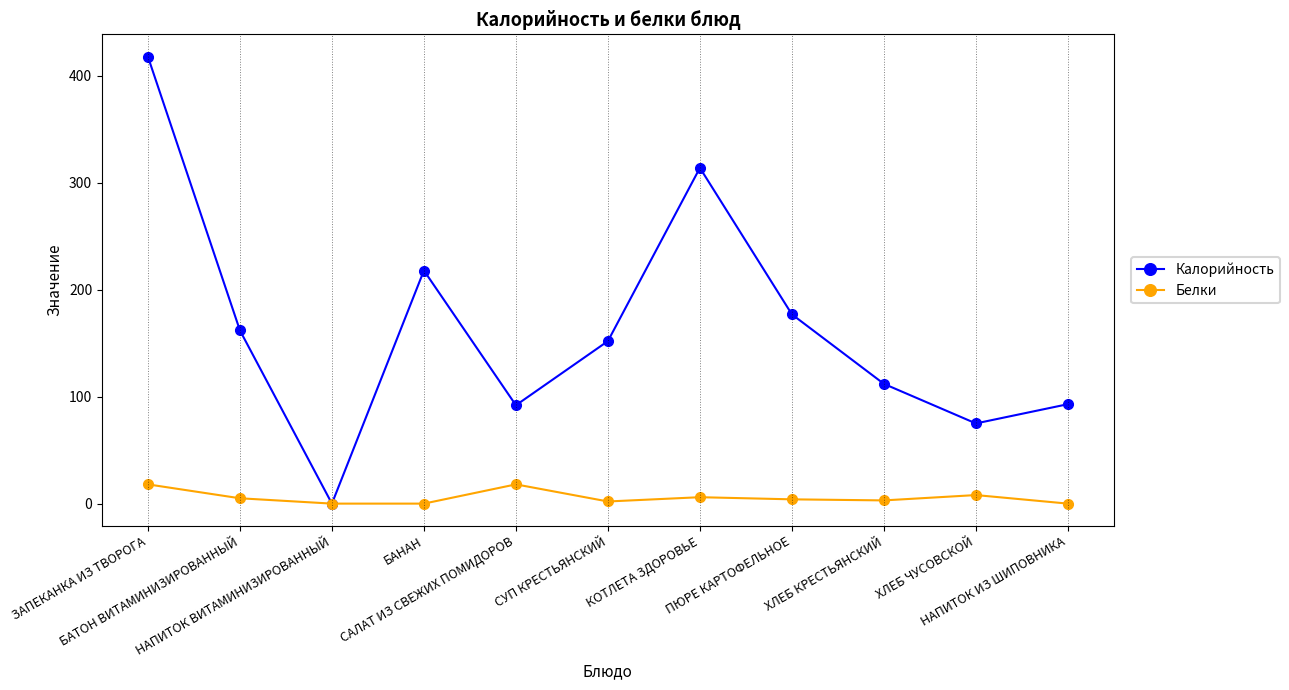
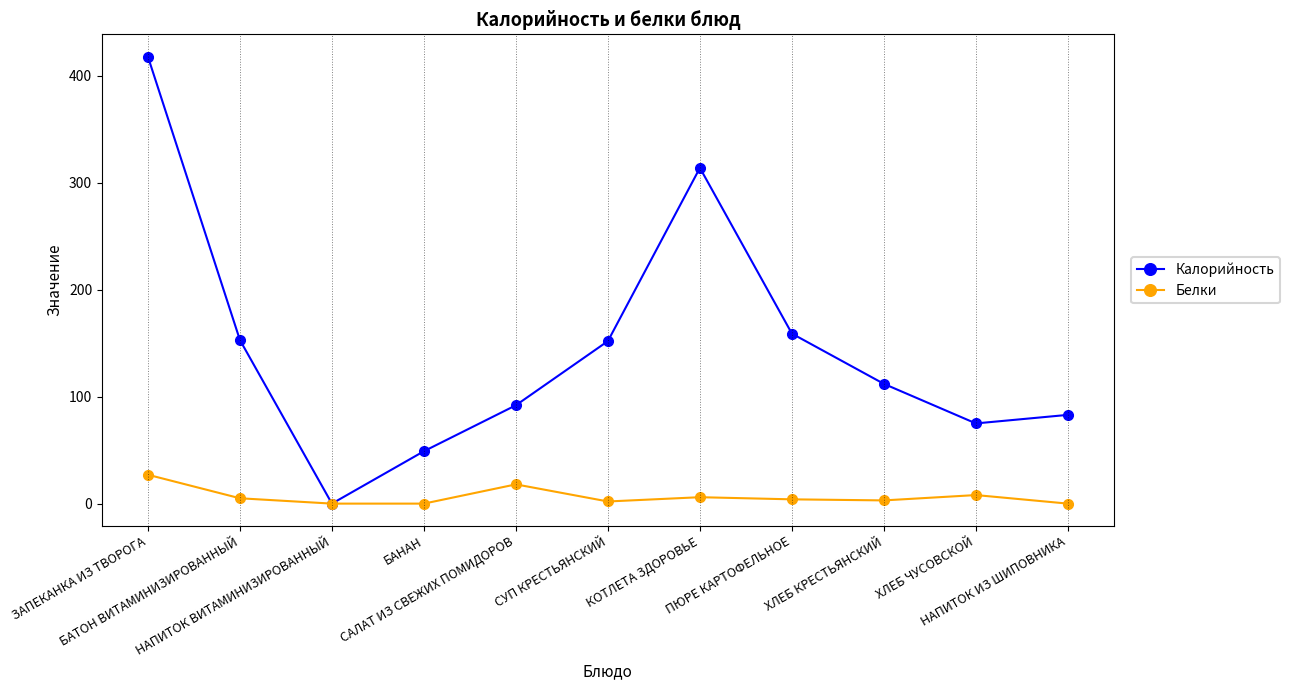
  {
    "Калорийность": {
      "ЗАПЕКАНКА ИЗ ТВОРОГА": 418,
-     "БАТОН ВИТАМИНИЗИРОВАННЫЙ": 162,
-     "БАНАН": 218,
+     "БАТОН ВИТАМИНИЗИРОВАННЫЙ": 153,
+     "БАНАН": 49,
      "САЛАТ ИЗ СВЕЖИХ ПОМИДОРОВ": 92,
      "СУП КРЕСТЬЯНСКИЙ": 152,
      "КОТЛЕТА ЗДОРОВЬЕ": 314,
-     "ПЮРЕ КАРТОФЕЛЬНОЕ": 177,
+     "ПЮРЕ КАРТОФЕЛЬНОЕ": 159,
      "ХЛЕБ КРЕСТЬЯНСКИЙ": 112,
      "ХЛЕБ ЧУСОВСКОЙ": 75,
-     "НАПИТОК ИЗ ШИПОВНИКА": 93
+     "НАПИТОК ИЗ ШИПОВНИКА": 83
    },
    "Белки": {
-     "ЗАПЕКАНКА ИЗ ТВОРОГА": 18,
+     "ЗАПЕКАНКА ИЗ ТВОРОГА": 27,
      "БАТОН ВИТАМИНИЗИРОВАННЫЙ": 5,
      "БАНАН": 0,
      "САЛАТ ИЗ СВЕЖИХ ПОМИДОРОВ": 18,
      "СУП КРЕСТЬЯНСКИЙ": 2,
      "КОТЛЕТА ЗДОРОВЬЕ": 6,
      "ПЮРЕ КАРТОФЕЛЬНОЕ": 4,
      "ХЛЕБ КРЕСТЬЯНСКИЙ": 3,
      "ХЛЕБ ЧУСОВСКОЙ": 8,
      "НАПИТОК ИЗ ШИПОВНИКА": 0
    }
  }
